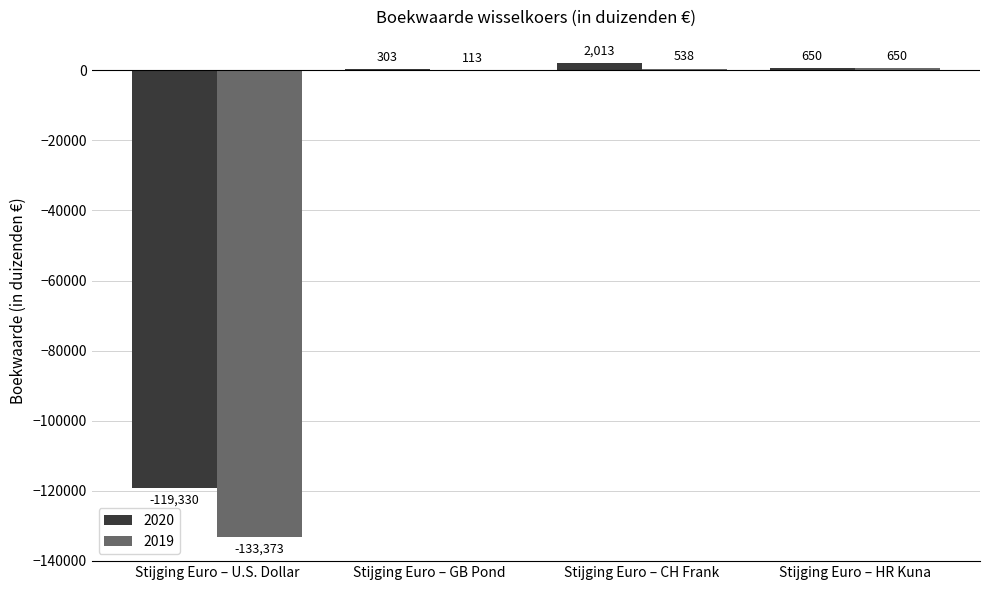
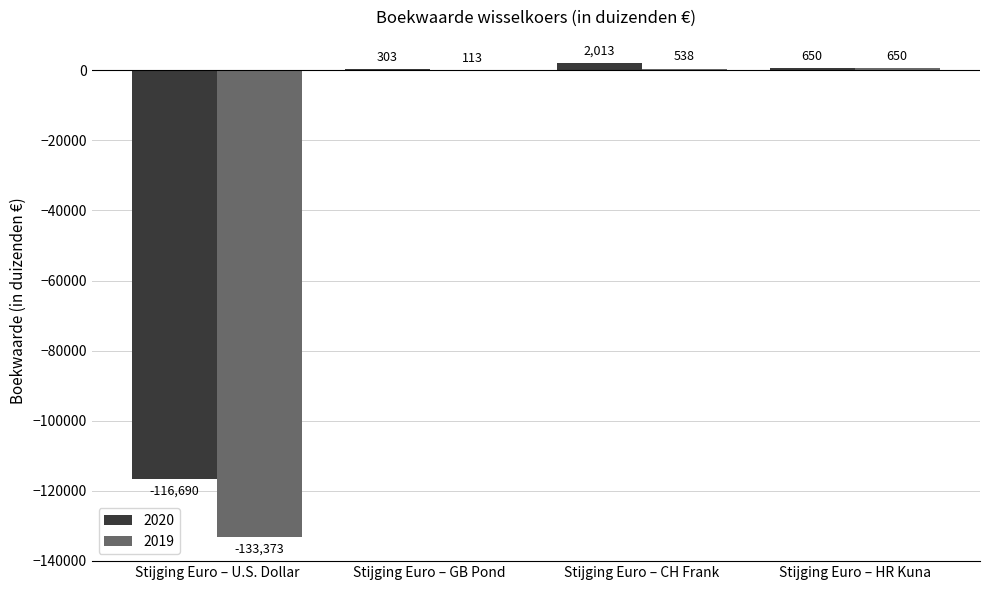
  {
    "2020": {
-     "Stijging Euro – U.S. Dollar": "-119,330",
+     "Stijging Euro – U.S. Dollar": "-116,690",
      "Stijging Euro – GB Pond": "303",
      "Stijging Euro – CH Frank": "2,013",
      "Stijging Euro – HR Kuna": "650"
    },
    "2019": {
      "Stijging Euro – U.S. Dollar": "-133,373",
      "Stijging Euro – GB Pond": "113",
      "Stijging Euro – CH Frank": "538",
      "Stijging Euro – HR Kuna": "650"
    }
  }
